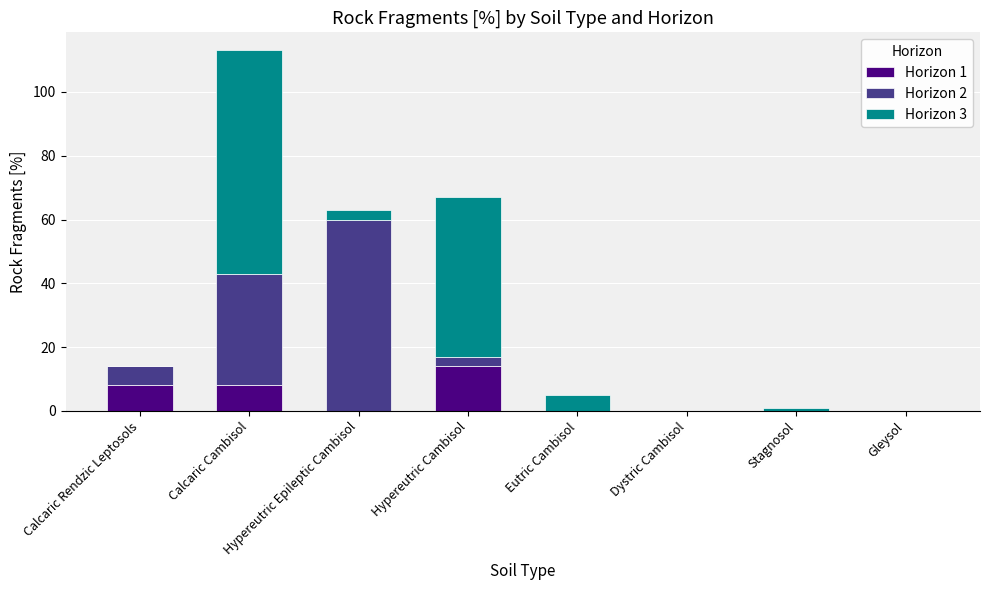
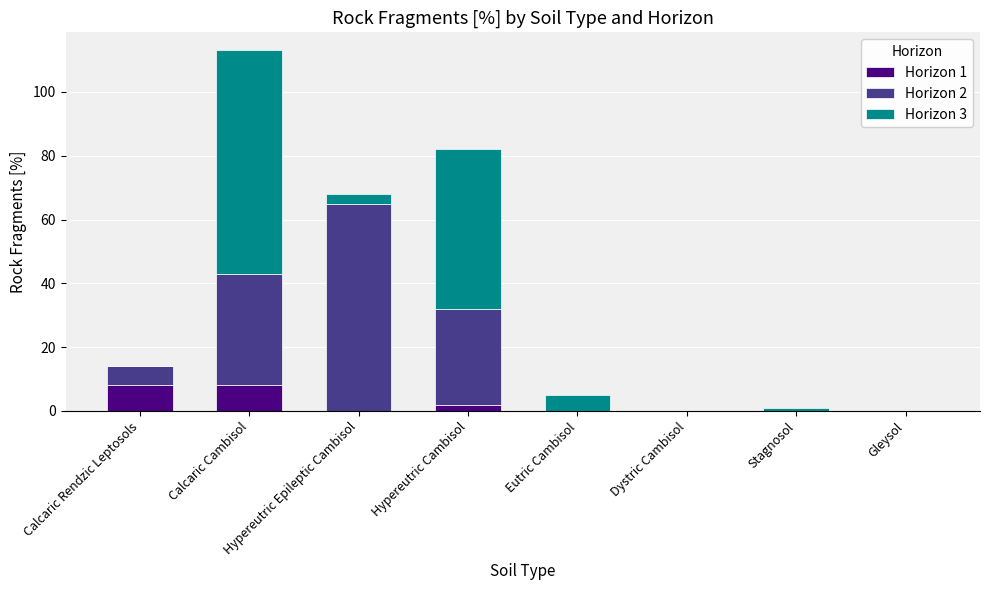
  {
    "Horizon 1": {
      "Calcaric Rendzic Leptosols": 8,
      "Calcaric Cambisol": 8,
      "Hypereutric Epileptic Cambisol": 0,
-     "Hypereutric Cambisol": 14,
+     "Hypereutric Cambisol": 2,
      "Eutric Cambisol": 0,
      "Dystric Cambisol": 0,
      "Stagnosol": 0,
      "Gleysol": 0
    },
    "Horizon 2": {
      "Calcaric Rendzic Leptosols": 6,
      "Calcaric Cambisol": 35,
-     "Hypereutric Epileptic Cambisol": 60,
-     "Hypereutric Cambisol": 3,
+     "Hypereutric Epileptic Cambisol": 65,
+     "Hypereutric Cambisol": 30,
      "Eutric Cambisol": 0,
      "Dystric Cambisol": 0,
      "Stagnosol": 0,
      "Gleysol": 0
    },
    "Horizon 3": {
      "Calcaric Rendzic Leptosols": 0,
      "Calcaric Cambisol": 70,
      "Hypereutric Epileptic Cambisol": 3,
      "Hypereutric Cambisol": 50,
      "Eutric Cambisol": 5,
      "Dystric Cambisol": 0,
      "Stagnosol": 1,
      "Gleysol": 0
    }
  }
